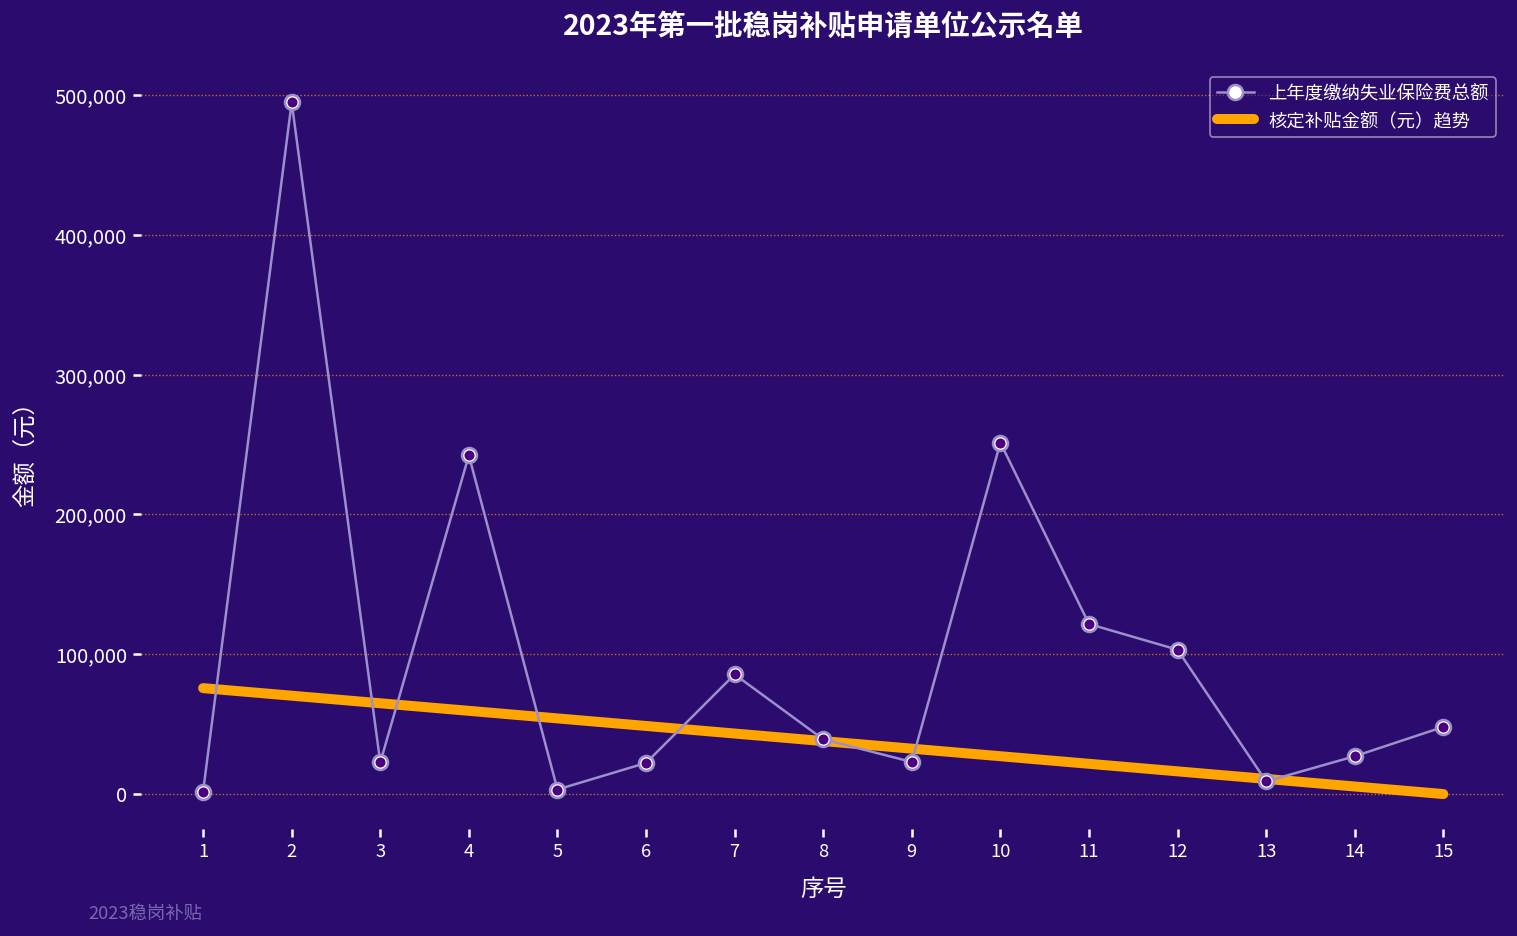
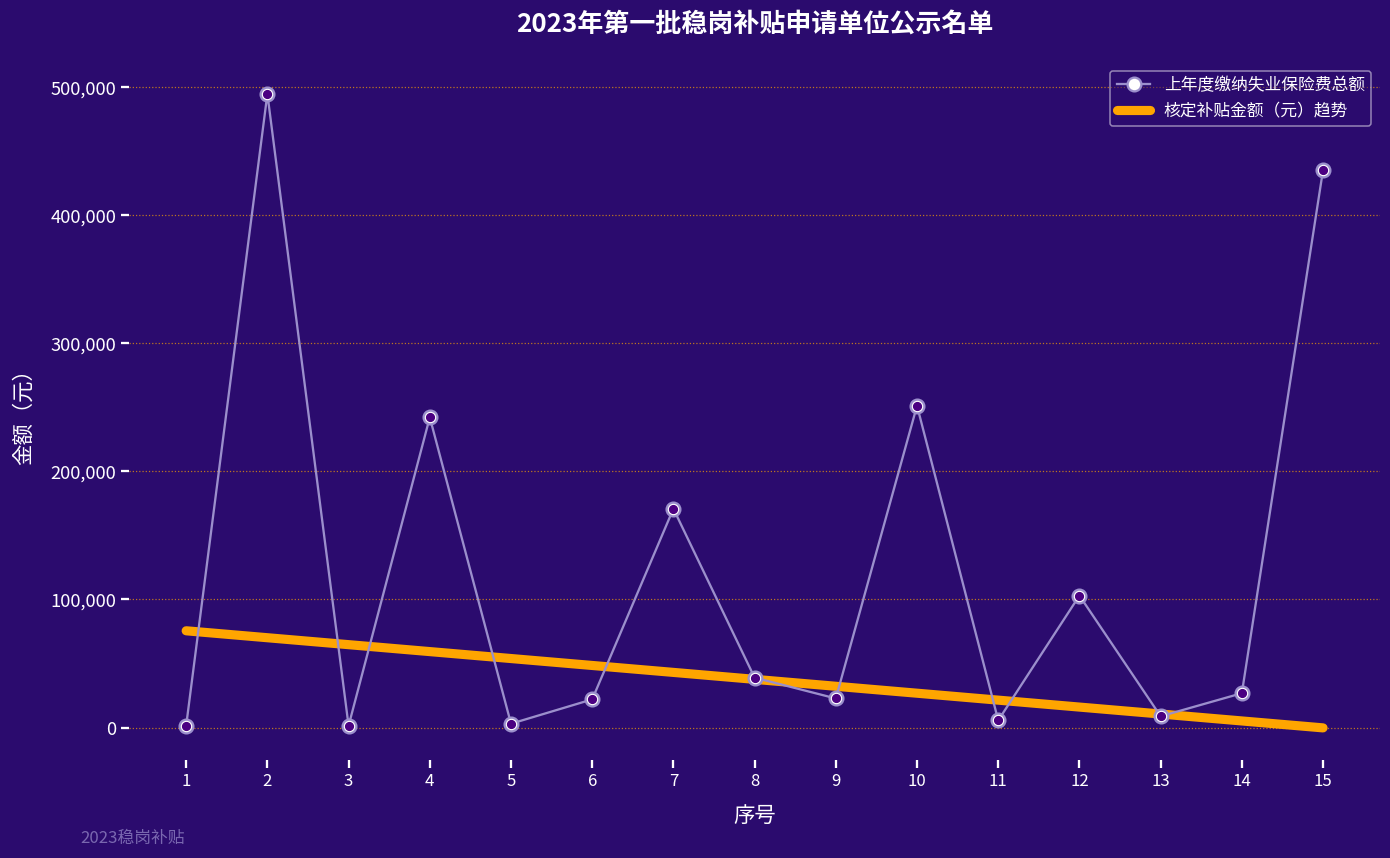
  {
    "上年度缴纳失业保险费总额": {
      "1": "2,000",
      "2": "495,000",
-     "3": "22,000",
+     "3": "1,000",
      "4": "242,000",
      "5": "3,000",
      "6": "22,000",
-     "7": "85,000",
+     "7": "171,000",
      "9": "23,000",
      "10": "251,000",
-     "11": "121,000",
+     "11": "6,000",
      "12": "103,000",
      "14": "27,000",
-     "15": "48,000"
+     "15": "435,000"
    },
    "核定补贴金额（元）趋势": {
      "1": "76,000",
      "15": "0"
    }
  }
